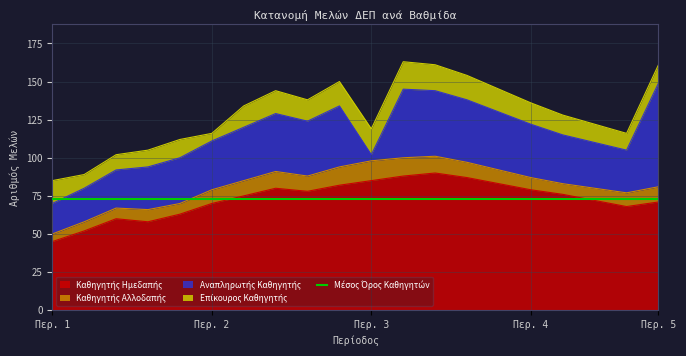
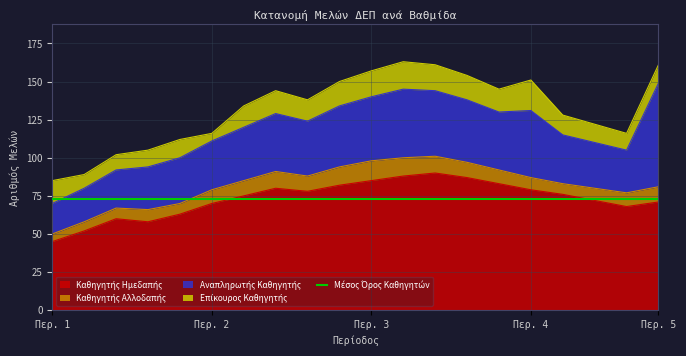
  {
    "Καθηγητής Ημεδαπής": {
      "Περ. 1": 45,
      "Περ. 2": 70,
      "Περ. 3": 85,
      "Περ. 4": 79,
      "Περ. 5": 71
    },
    "Καθηγητής Αλλοδαπής": {
      "Περ. 1": 5,
      "Περ. 2": 9,
      "Περ. 3": 13,
      "Περ. 4": 8,
      "Περ. 5": 10
    },
    "Αναπληρωτής Καθηγητής": {
      "Περ. 1": 20,
      "Περ. 2": 32,
-     "Περ. 3": 4,
-     "Περ. 4": 35,
+     "Περ. 3": 42,
+     "Περ. 4": 44,
      "Περ. 5": 68
    },
    "Επίκουρος Καθηγητής": {
      "Περ. 1": 15,
      "Περ. 2": 5,
      "Περ. 3": 17,
-     "Περ. 4": 14,
+     "Περ. 4": 20,
      "Περ. 5": 12
    },
    "Μέσος Όρος Καθηγητών": {
      "Περ. 1": 73,
      "Περ. 2": 73,
      "Περ. 3": 73,
      "Περ. 4": 73,
      "Περ. 5": 73
    }
  }
